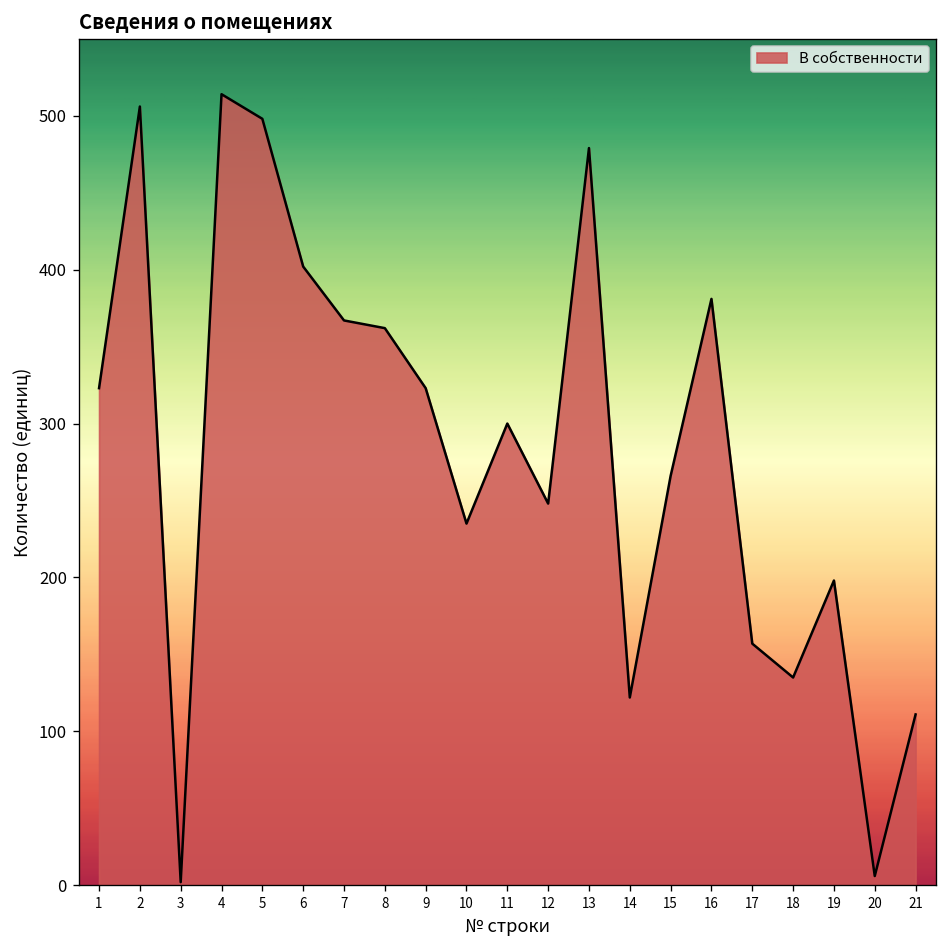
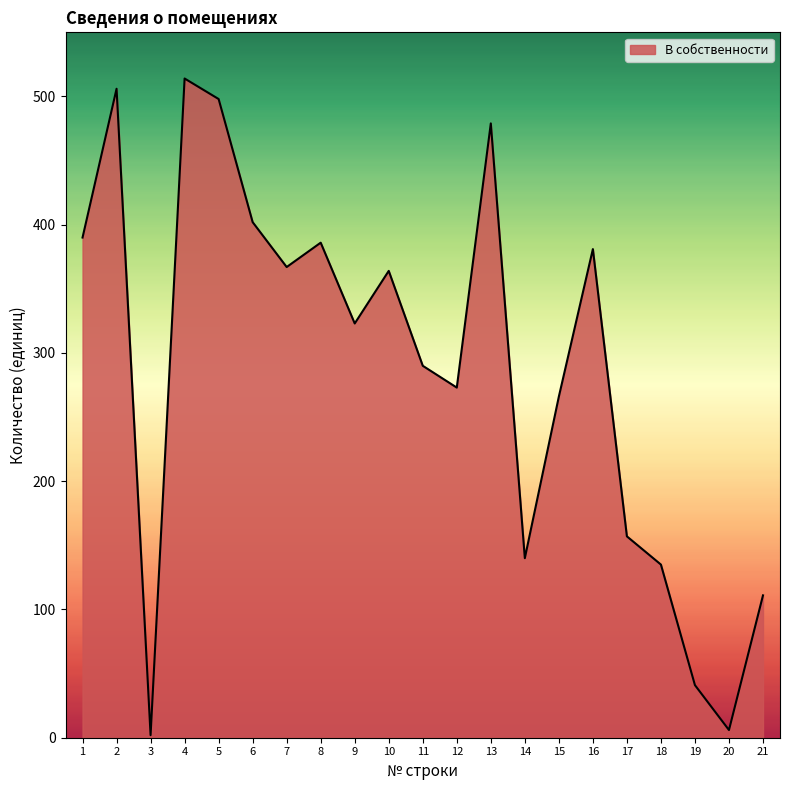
  {
-   "1": 323,
+   "1": 390,
    "2": 506,
    "3": 2,
    "4": 514,
    "5": 498,
    "6": 402,
    "7": 367,
-   "8": 362,
+   "8": 386,
    "9": 323,
-   "10": 235,
-   "11": 300,
-   "12": 248,
+   "10": 364,
+   "11": 290,
+   "12": 273,
    "13": 479,
-   "14": 122,
+   "14": 140,
    "15": 266,
    "16": 381,
    "17": 157,
    "18": 135,
-   "19": 198,
+   "19": 41,
    "20": 6,
    "21": 111
  }
